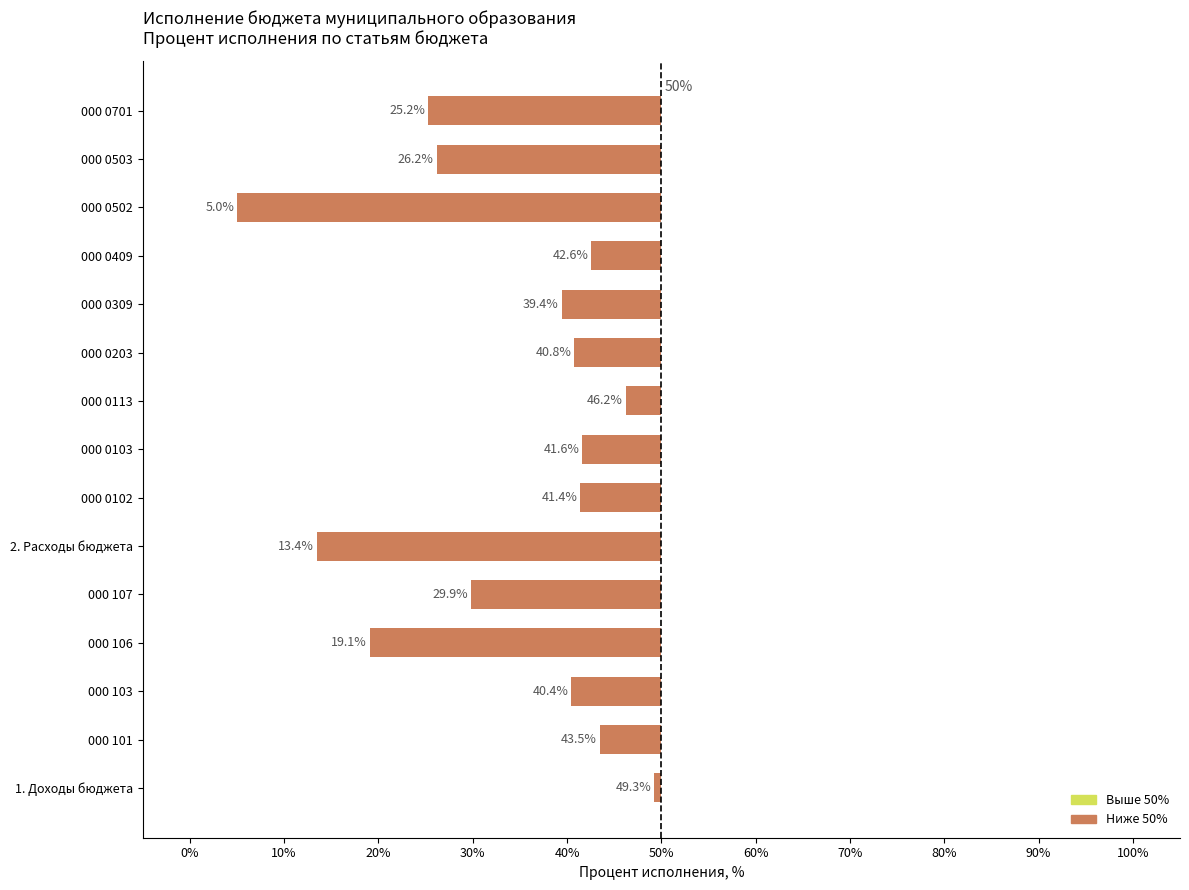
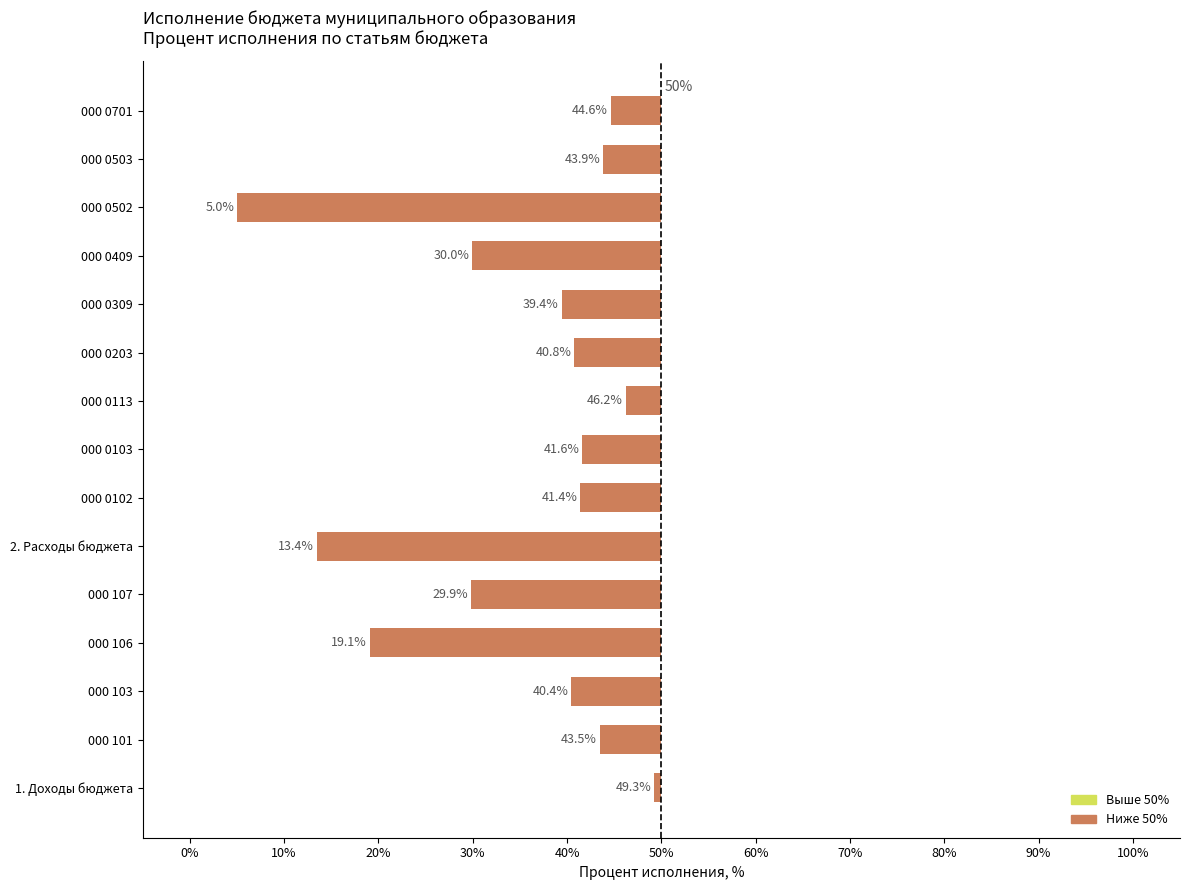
  {
-   "000 0701": "25.2%",
-   "000 0503": "26.2%",
-   "000 0409": "42.6%"
+   "000 0701": "44.6%",
+   "000 0503": "43.9%",
+   "000 0409": "30.0%"
  }
